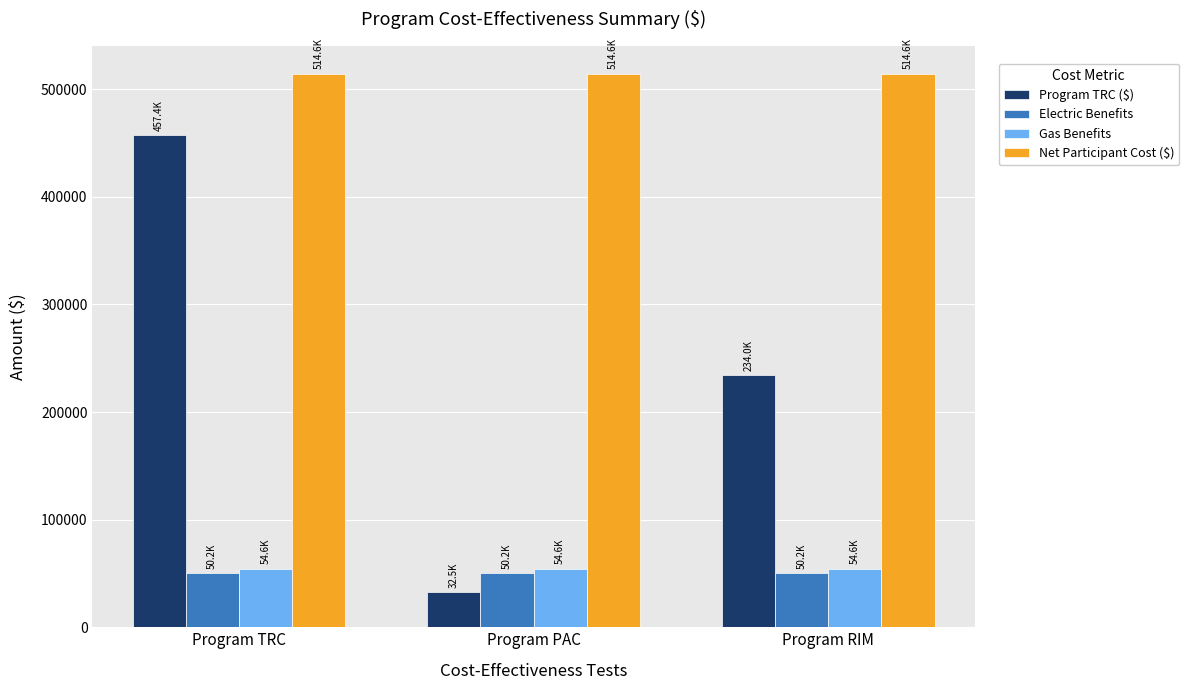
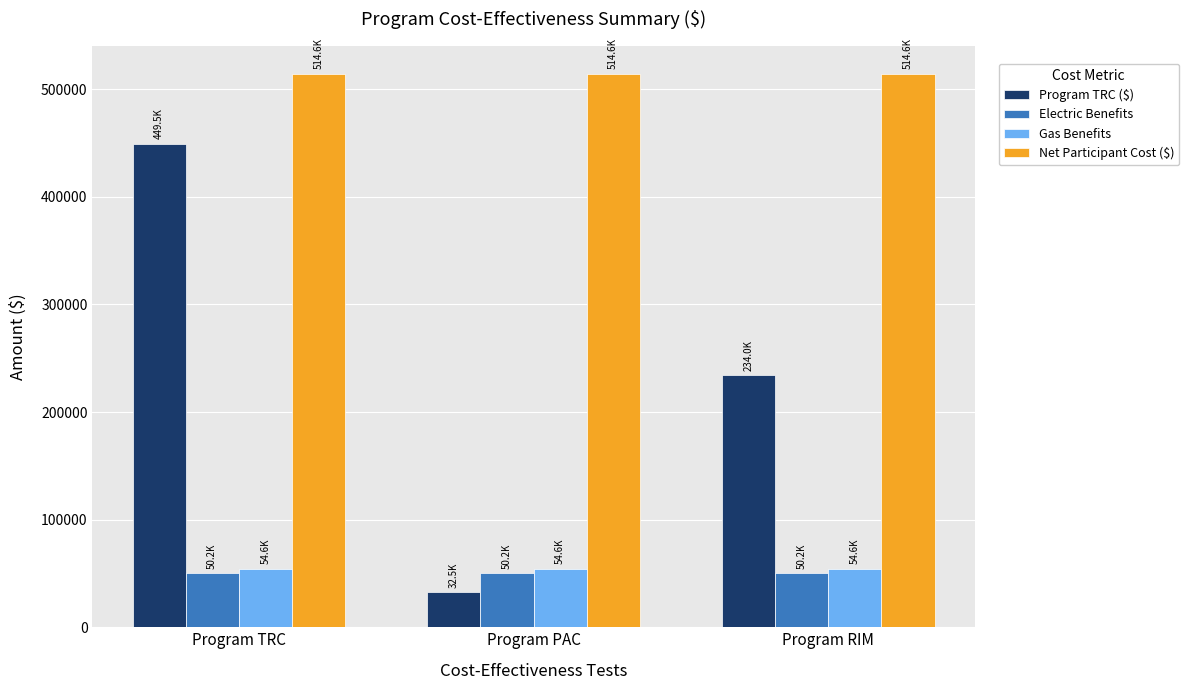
  {
    "Program TRC ($)": {
-     "Program TRC": "457.4K",
+     "Program TRC": "449.5K",
      "Program PAC": "32.5K",
      "Program RIM": "234.0K"
    },
    "Electric Benefits": {
      "Program TRC": "50.2K",
      "Program PAC": "50.2K",
      "Program RIM": "50.2K"
    },
    "Gas Benefits": {
      "Program TRC": "54.6K",
      "Program PAC": "54.6K",
      "Program RIM": "54.6K"
    },
    "Net Participant Cost ($)": {
      "Program TRC": "514.6K",
      "Program PAC": "514.6K",
      "Program RIM": "514.6K"
    }
  }
